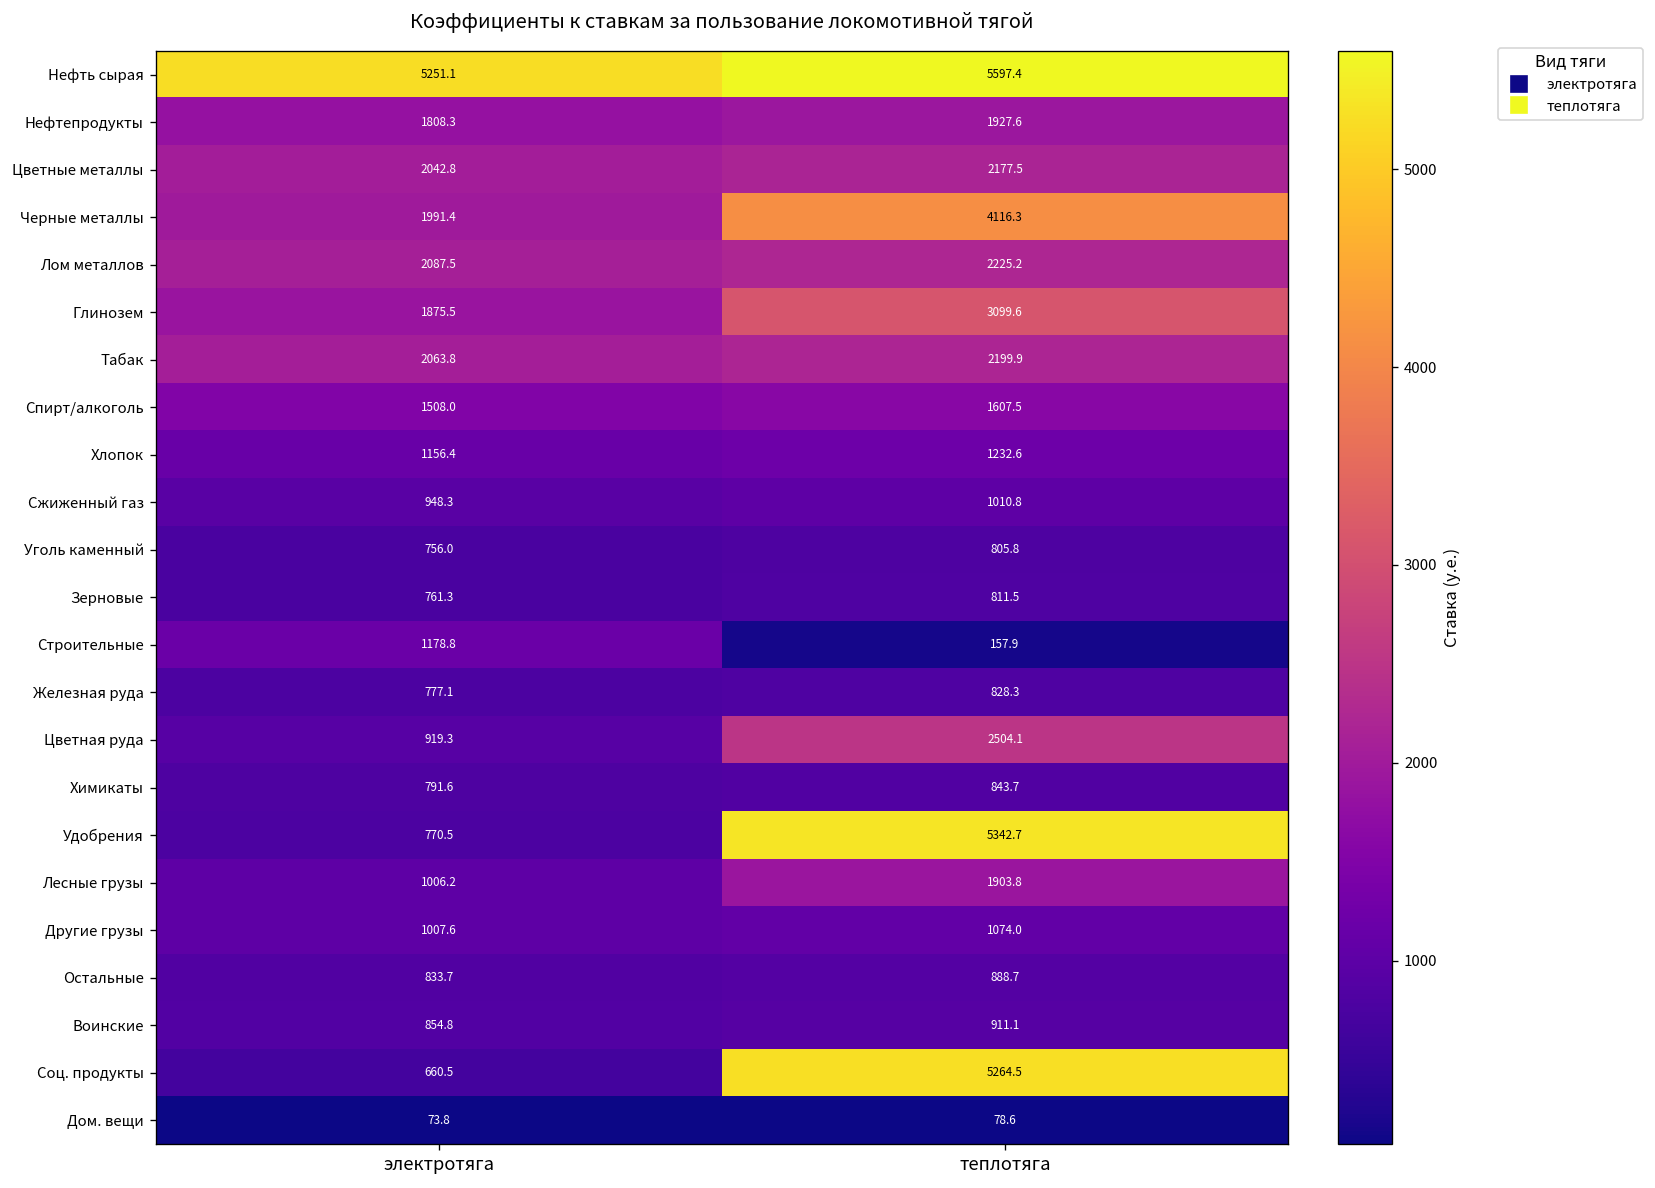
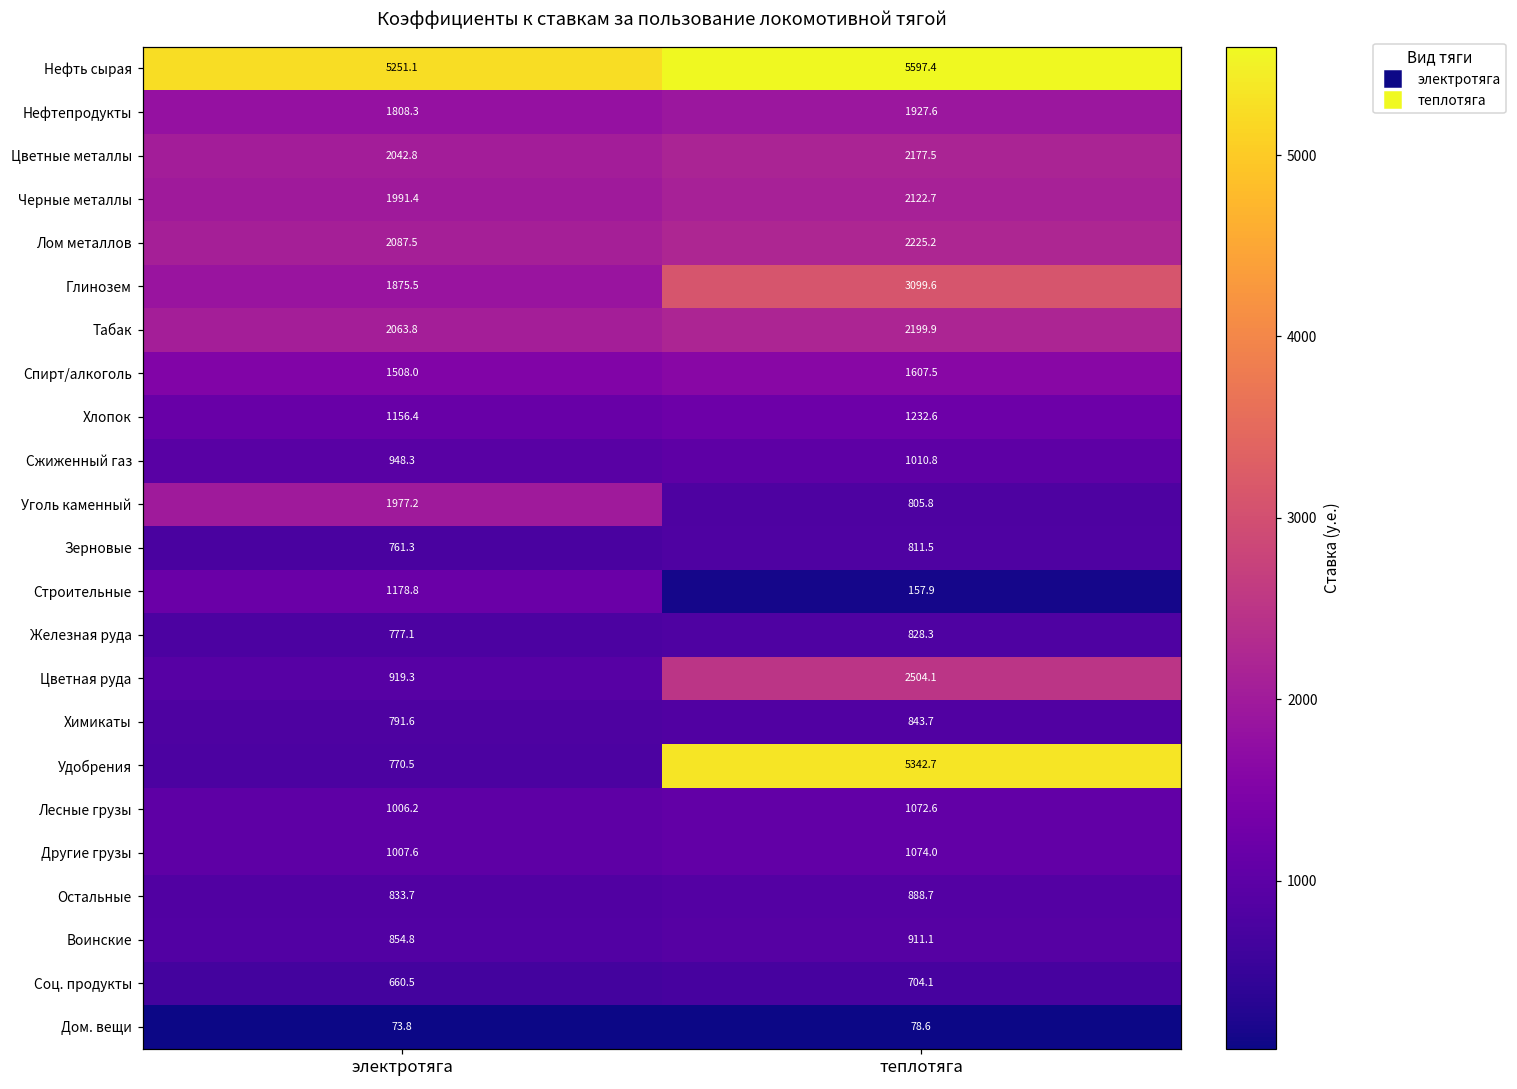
  {
    "Нефть сырая": {
      "электротяга": 5251.1,
      "теплотяга": 5597.4
    },
    "Нефтепродукты": {
      "электротяга": 1808.3,
      "теплотяга": 1927.6
    },
    "Цветные металлы": {
      "электротяга": 2042.8,
      "теплотяга": 2177.5
    },
    "Черные металлы": {
      "электротяга": 1991.4,
-     "теплотяга": 4116.3
+     "теплотяга": 2122.7
    },
    "Лом металлов": {
      "электротяга": 2087.5,
      "теплотяга": 2225.2
    },
    "Глинозем": {
      "электротяга": 1875.5,
      "теплотяга": 3099.6
    },
    "Табак": {
      "электротяга": 2063.8,
      "теплотяга": 2199.9
    },
    "Спирт/алкоголь": {
      "электротяга": 1508.0,
      "теплотяга": 1607.5
    },
    "Хлопок": {
      "электротяга": 1156.4,
      "теплотяга": 1232.6
    },
    "Сжиженный газ": {
      "электротяга": 948.3,
      "теплотяга": 1010.8
    },
    "Уголь каменный": {
-     "электротяга": 756.0,
+     "электротяга": 1977.2,
      "теплотяга": 805.8
    },
    "Зерновые": {
      "электротяга": 761.3,
      "теплотяга": 811.5
    },
    "Строительные": {
      "электротяга": 1178.8,
      "теплотяга": 157.9
    },
    "Железная руда": {
      "электротяга": 777.1,
      "теплотяга": 828.3
    },
    "Цветная руда": {
      "электротяга": 919.3,
      "теплотяга": 2504.1
    },
    "Химикаты": {
      "электротяга": 791.6,
      "теплотяга": 843.7
    },
    "Удобрения": {
      "электротяга": 770.5,
      "теплотяга": 5342.7
    },
    "Лесные грузы": {
      "электротяга": 1006.2,
-     "теплотяга": 1903.8
+     "теплотяга": 1072.6
    },
    "Другие грузы": {
      "электротяга": 1007.6,
      "теплотяга": 1074.0
    },
    "Остальные": {
      "электротяга": 833.7,
      "теплотяга": 888.7
    },
    "Воинские": {
      "электротяга": 854.8,
      "теплотяга": 911.1
    },
    "Соц. продукты": {
      "электротяга": 660.5,
-     "теплотяга": 5264.5
+     "теплотяга": 704.1
    },
    "Дом. вещи": {
      "электротяга": 73.8,
      "теплотяга": 78.6
    }
  }
